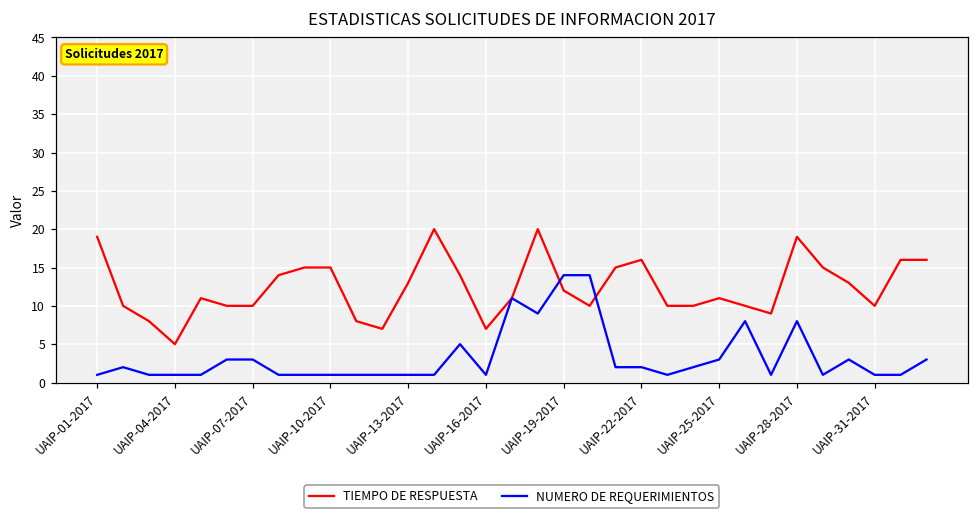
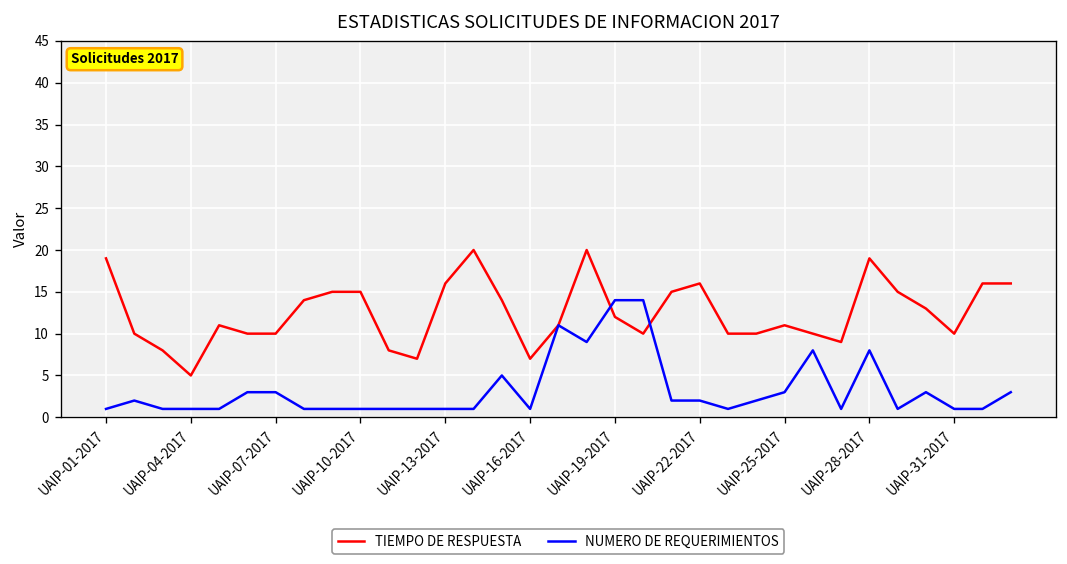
  {
    "TIEMPO DE RESPUESTA": {
      "UAIP-01-2017": 19,
      "UAIP-04-2017": 5,
      "UAIP-07-2017": 10,
      "UAIP-10-2017": 15,
-     "UAIP-13-2017": 13,
+     "UAIP-13-2017": 16,
      "UAIP-16-2017": 7,
      "UAIP-19-2017": 12,
      "UAIP-22-2017": 16,
      "UAIP-25-2017": 11,
      "UAIP-28-2017": 19,
      "UAIP-31-2017": 10
    },
    "NUMERO DE REQUERIMIENTOS": {
      "UAIP-01-2017": 1,
      "UAIP-04-2017": 1,
      "UAIP-07-2017": 3,
      "UAIP-10-2017": 1,
      "UAIP-13-2017": 1,
      "UAIP-16-2017": 1,
      "UAIP-19-2017": 14,
      "UAIP-22-2017": 2,
      "UAIP-25-2017": 3,
      "UAIP-28-2017": 8,
      "UAIP-31-2017": 1
    }
  }
